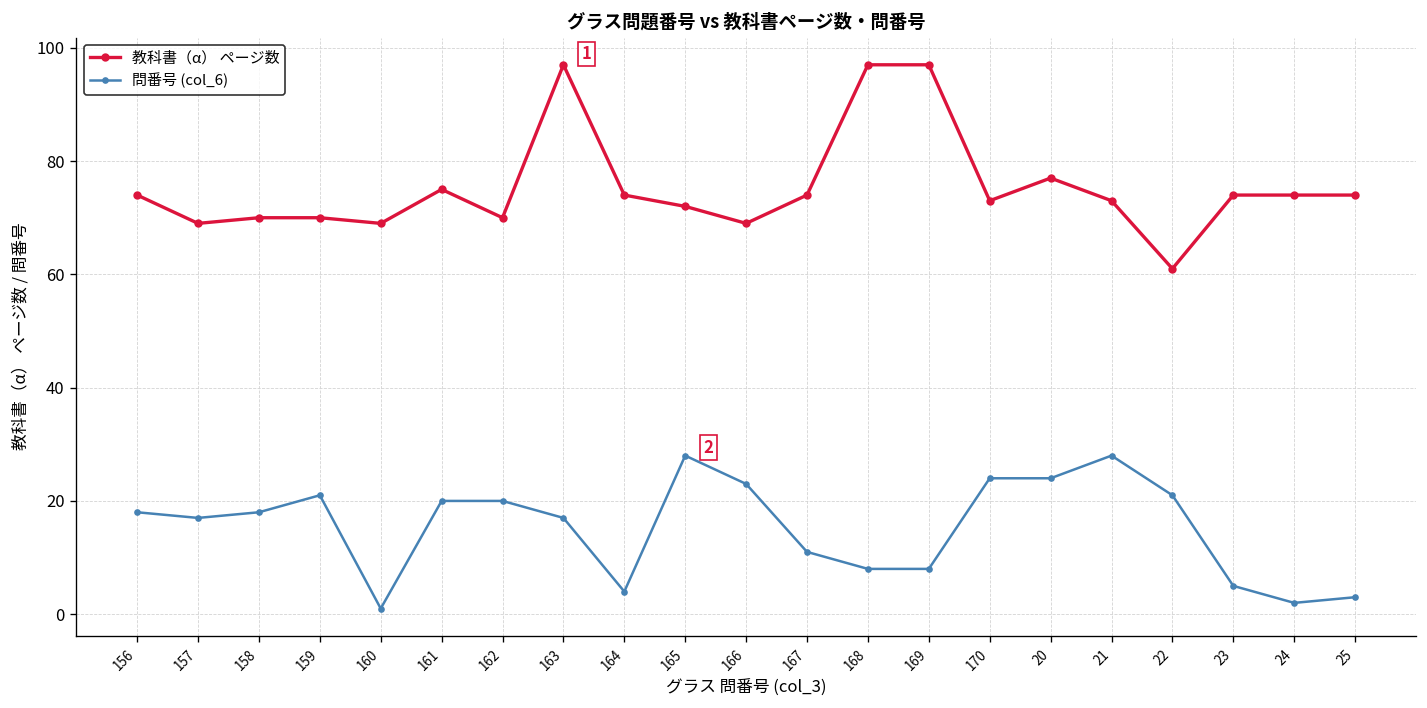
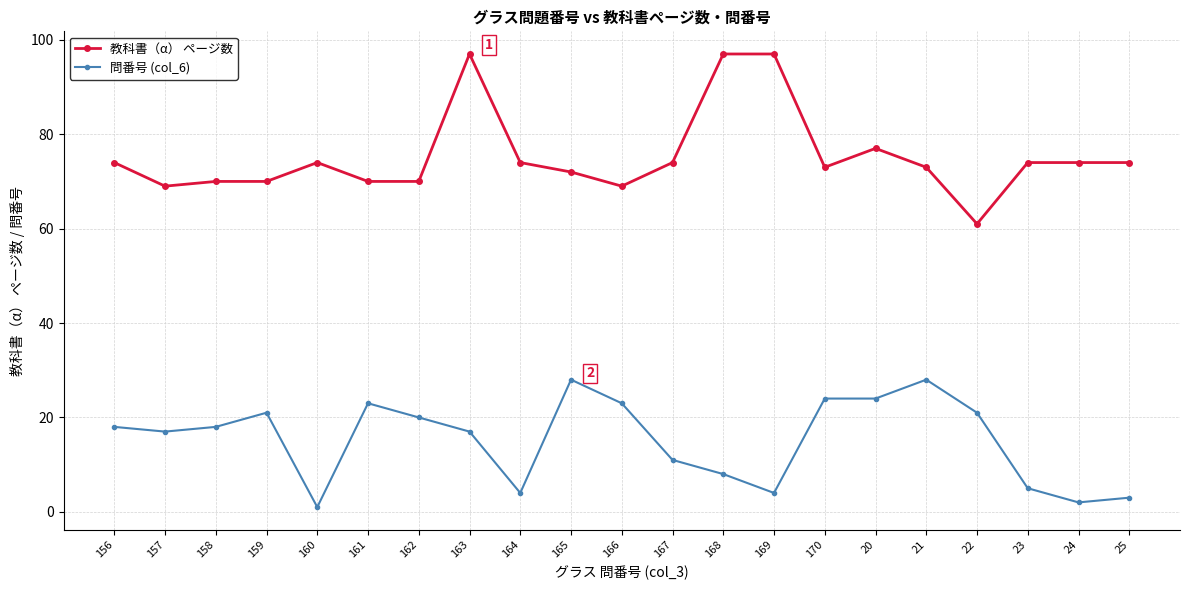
  {
    "教科書（α） ページ数": {
      "156": 74,
      "157": 69,
      "158": 70,
      "159": 70,
-     "160": 69,
-     "161": 75,
+     "160": 74,
+     "161": 70,
      "162": 70,
      "164": 74,
      "165": 72,
      "166": 69,
      "167": 74,
      "168": 97,
      "169": 97,
      "170": 73,
      "20": 77,
      "21": 73,
      "22": 61,
      "23": 74,
      "24": 74,
      "25": 74
    },
    "問番号 (col_6)": {
      "156": 18,
      "157": 17,
      "158": 18,
      "159": 21,
      "160": 1,
-     "161": 20,
+     "161": 23,
      "162": 20,
      "163": 17,
      "164": 4,
      "166": 23,
      "167": 11,
      "168": 8,
-     "169": 8,
+     "169": 4,
      "170": 24,
      "20": 24,
      "21": 28,
      "22": 21,
      "23": 5,
      "24": 2,
      "25": 3
    }
  }
